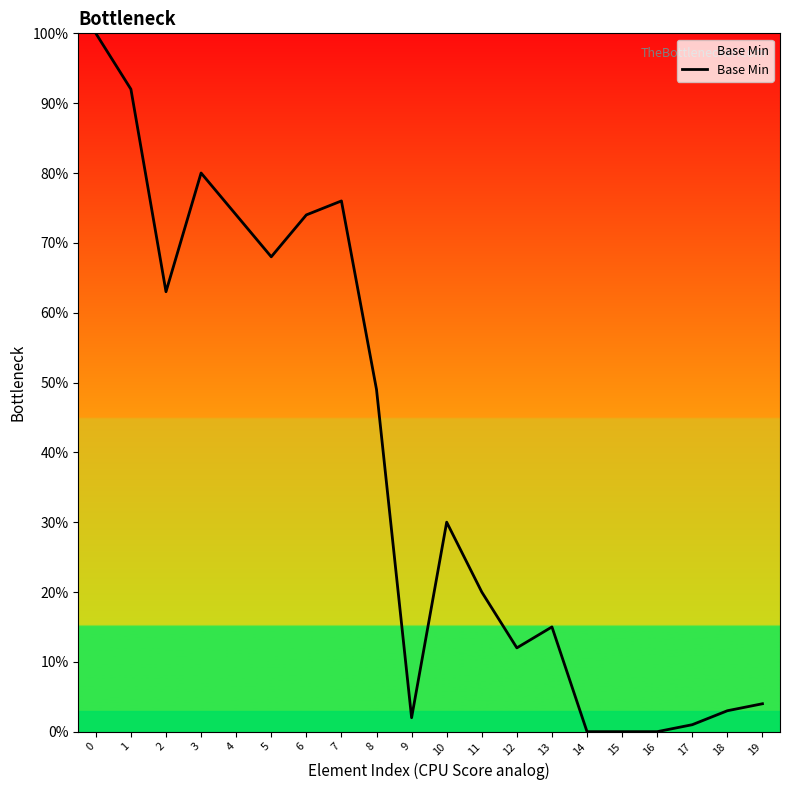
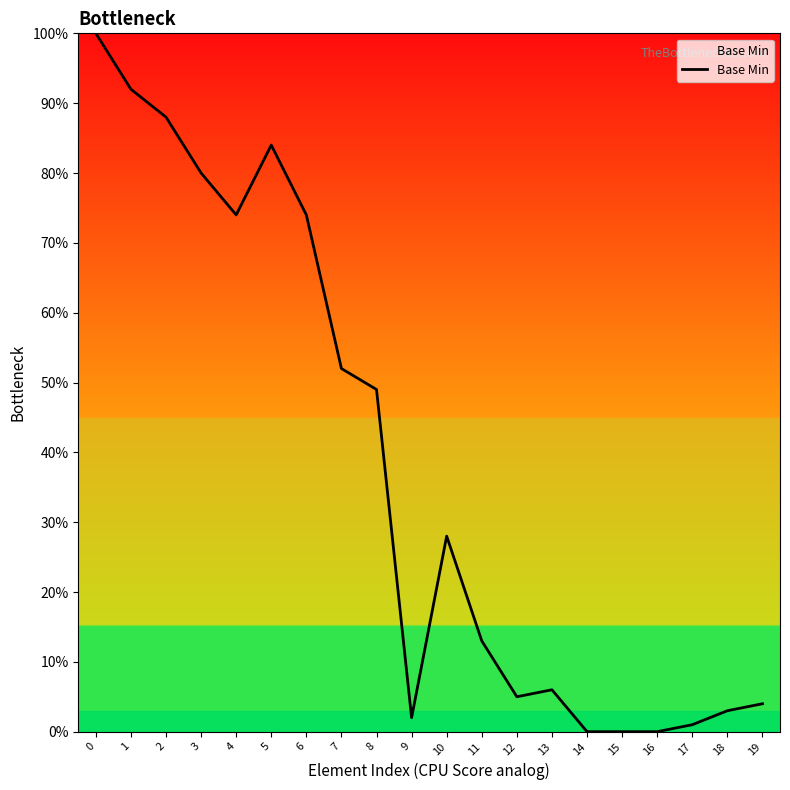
  {
    "0": "100%",
    "1": "92%",
-   "2": "63%",
+   "2": "88%",
    "3": "80%",
    "4": "74%",
-   "5": "68%",
+   "5": "84%",
    "6": "74%",
-   "7": "76%",
+   "7": "52%",
    "8": "49%",
-   "10": "30%",
-   "11": "20%",
-   "12": "12%",
-   "13": "15%",
+   "10": "28%",
+   "11": "13%",
+   "12": "5%",
+   "13": "6%",
    "19": "4%"
  }
